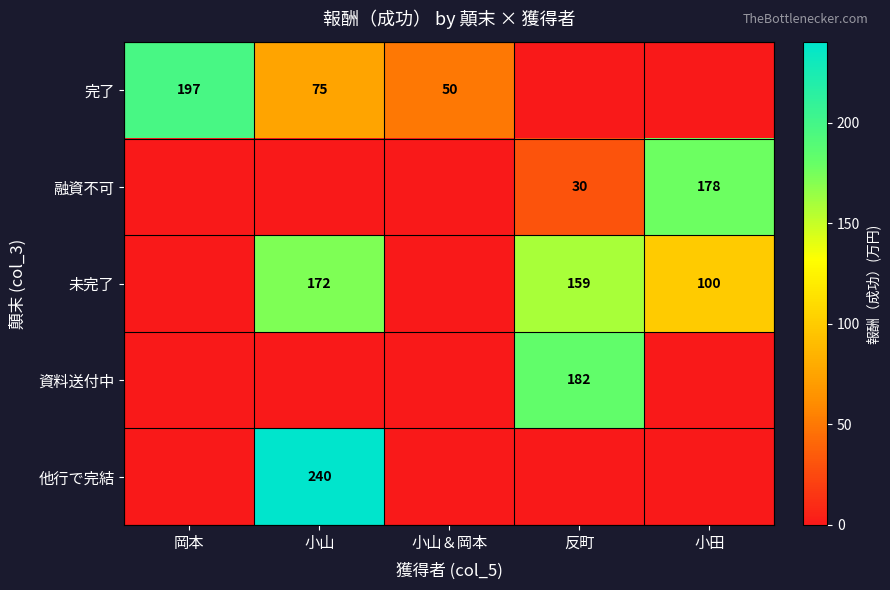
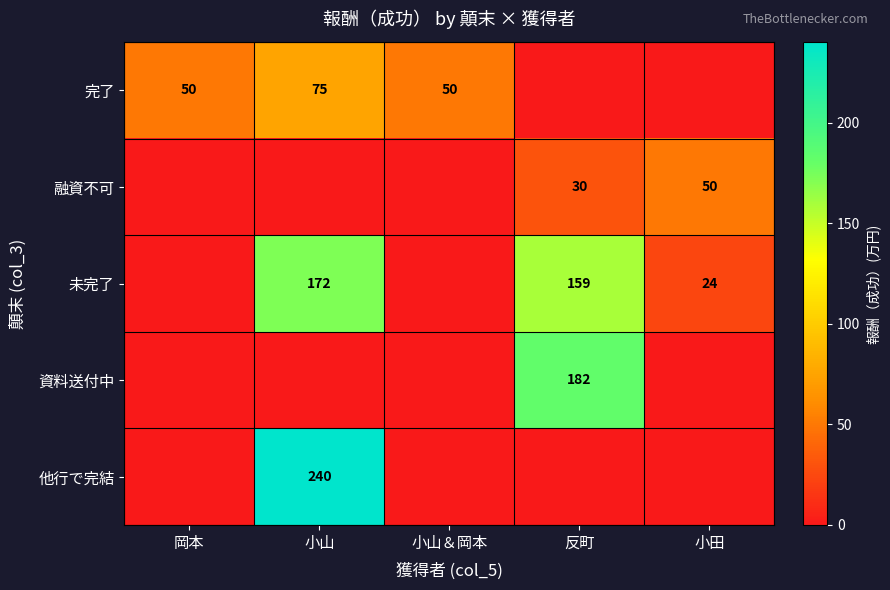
  {
    "完了": {
-     "岡本": 197,
+     "岡本": 50,
      "小山": 75,
      "小山＆岡本": 50
    },
    "融資不可": {
      "反町": 30,
-     "小田": 178
+     "小田": 50
    },
    "未完了": {
      "小山": 172,
      "反町": 159,
-     "小田": 100
+     "小田": 24
    },
    "資料送付中": {
      "反町": 182
    },
    "他行で完結": {
      "小山": 240
    }
  }
